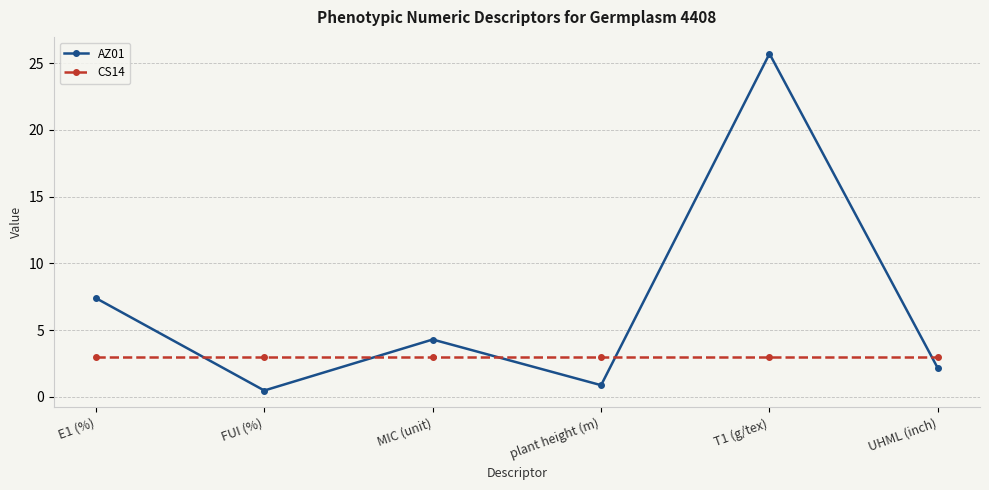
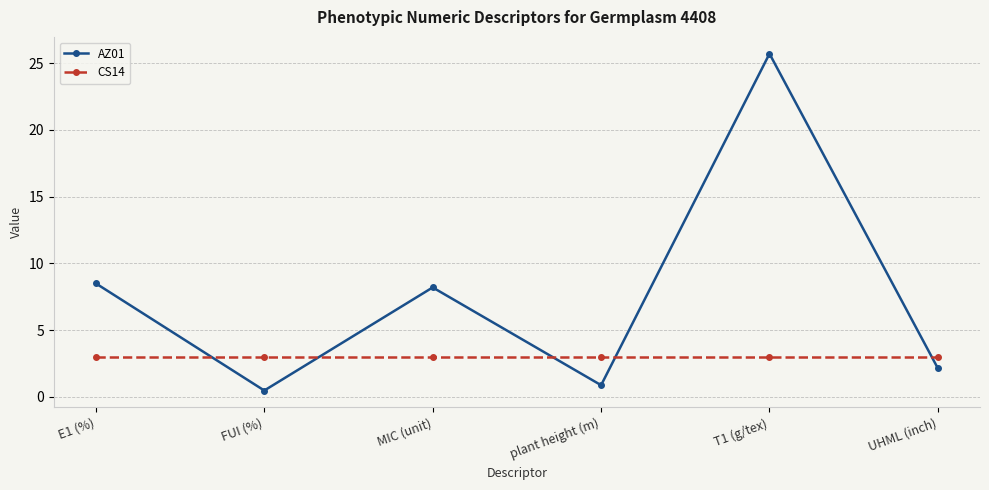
  {
    "AZ01": {
-     "E1 (%)": 7.4,
+     "E1 (%)": 8.5,
      "FUI (%)": 0.5,
-     "MIC (unit)": 4.3,
+     "MIC (unit)": 8.2,
      "plant height (m)": 0.9,
      "T1 (g/tex)": 25.7,
      "UHML (inch)": 2.1
    },
    "CS14": {
      "E1 (%)": 3.0,
      "FUI (%)": 3.0,
      "MIC (unit)": 3.0,
      "plant height (m)": 3.0,
      "T1 (g/tex)": 3.0,
      "UHML (inch)": 3.0
    }
  }
